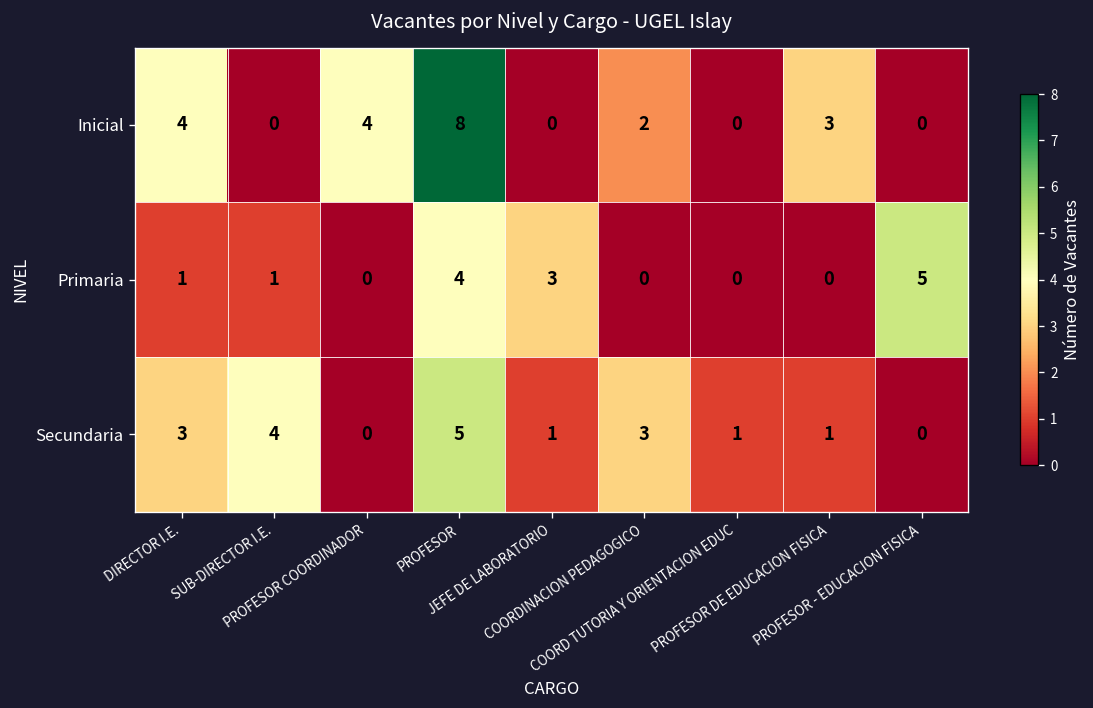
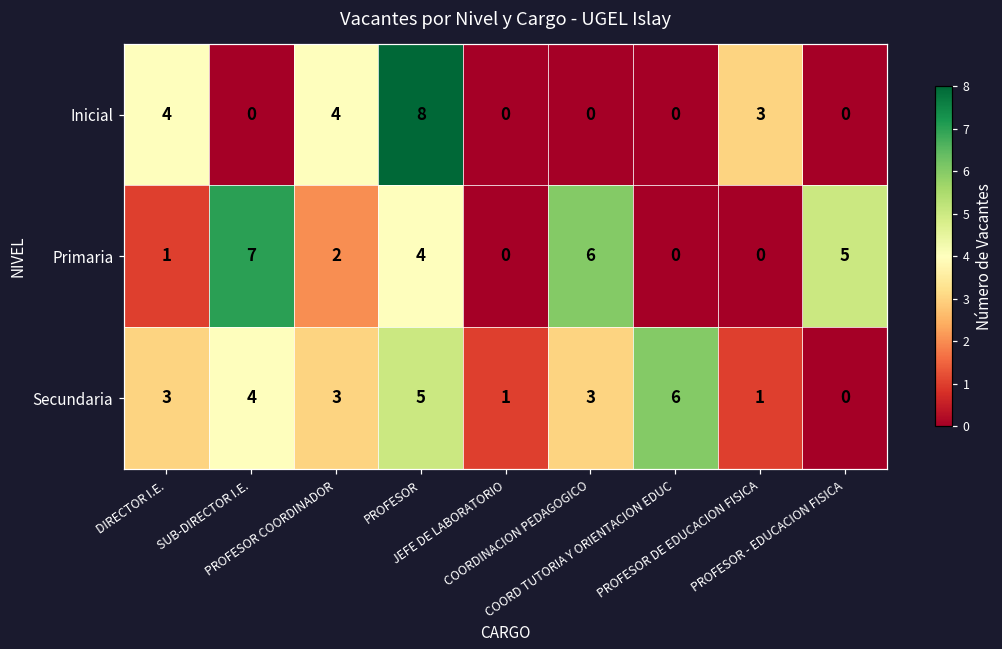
  {
    "Inicial": {
      "DIRECTOR I.E.": 4,
      "SUB-DIRECTOR I.E.": 0,
      "PROFESOR COORDINADOR": 4,
      "PROFESOR": 8,
      "JEFE DE LABORATORIO": 0,
-     "COORDINACION PEDAGOGICO": 2,
+     "COORDINACION PEDAGOGICO": 0,
      "COORD TUTORIA Y ORIENTACION EDUC": 0,
      "PROFESOR DE EDUCACION FISICA": 3,
      "PROFESOR - EDUCACION FISICA": 0
    },
    "Primaria": {
      "DIRECTOR I.E.": 1,
-     "SUB-DIRECTOR I.E.": 1,
-     "PROFESOR COORDINADOR": 0,
+     "SUB-DIRECTOR I.E.": 7,
+     "PROFESOR COORDINADOR": 2,
      "PROFESOR": 4,
-     "JEFE DE LABORATORIO": 3,
-     "COORDINACION PEDAGOGICO": 0,
+     "JEFE DE LABORATORIO": 0,
+     "COORDINACION PEDAGOGICO": 6,
      "COORD TUTORIA Y ORIENTACION EDUC": 0,
      "PROFESOR DE EDUCACION FISICA": 0,
      "PROFESOR - EDUCACION FISICA": 5
    },
    "Secundaria": {
      "DIRECTOR I.E.": 3,
      "SUB-DIRECTOR I.E.": 4,
-     "PROFESOR COORDINADOR": 0,
+     "PROFESOR COORDINADOR": 3,
      "PROFESOR": 5,
      "JEFE DE LABORATORIO": 1,
      "COORDINACION PEDAGOGICO": 3,
-     "COORD TUTORIA Y ORIENTACION EDUC": 1,
+     "COORD TUTORIA Y ORIENTACION EDUC": 6,
      "PROFESOR DE EDUCACION FISICA": 1,
      "PROFESOR - EDUCACION FISICA": 0
    }
  }
